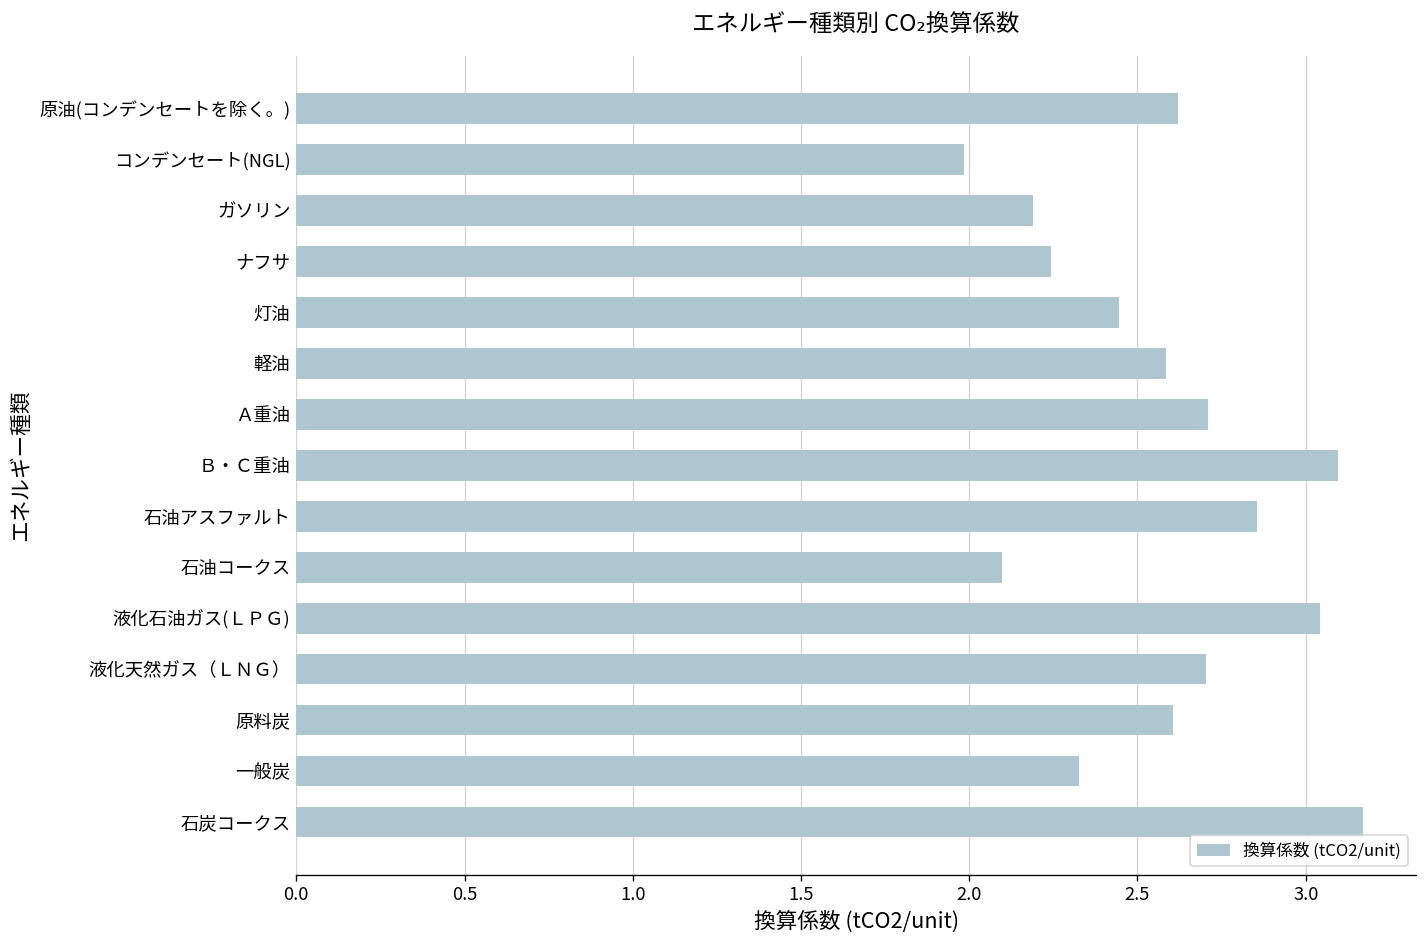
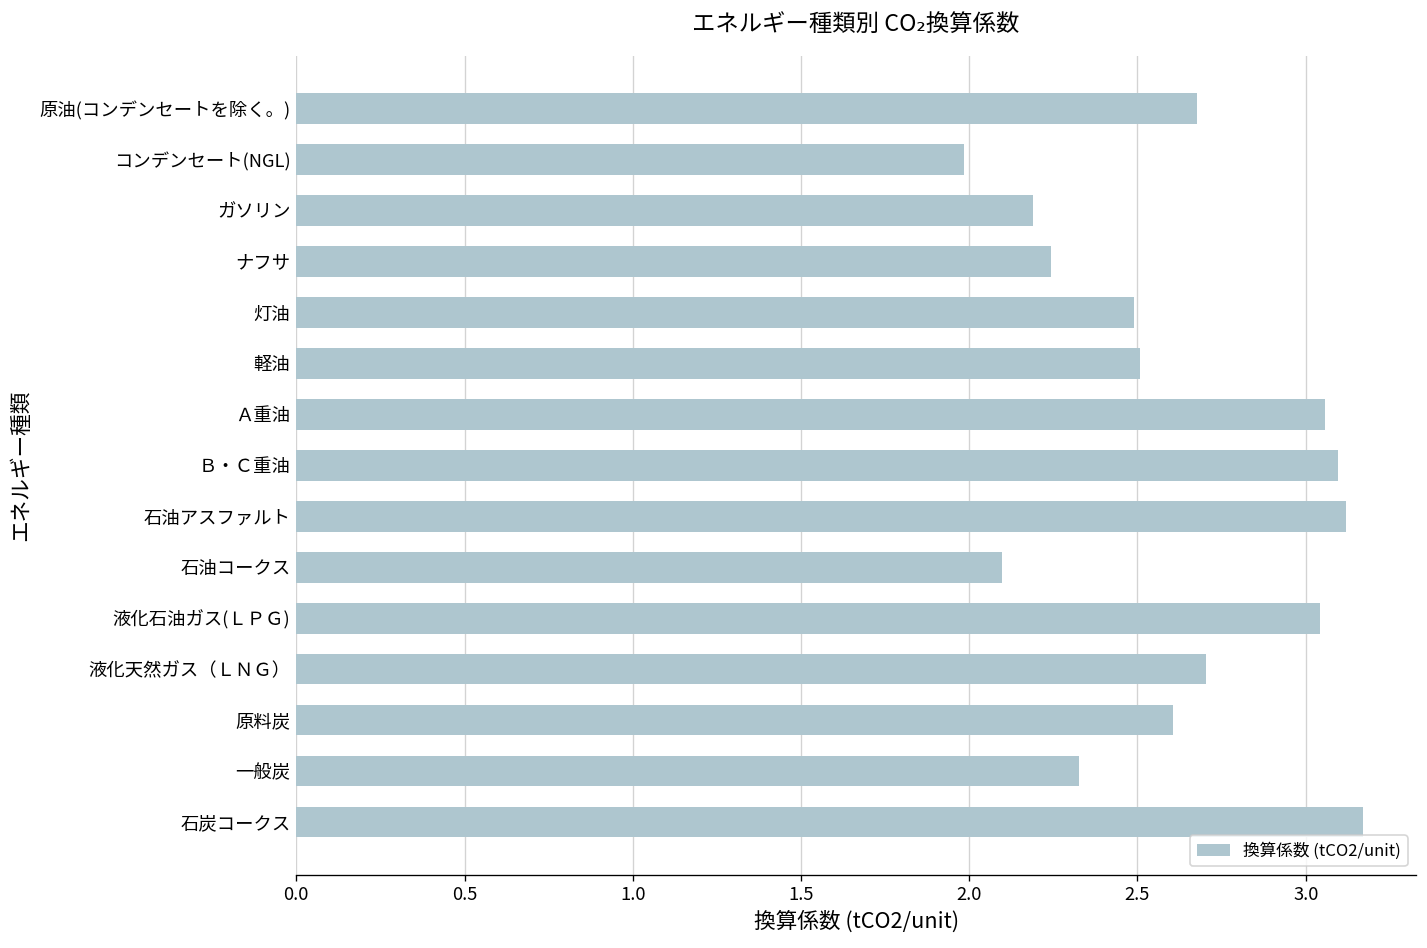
  {
-   "原油(コンデンセートを除く。)": 2.62,
+   "原油(コンデンセートを除く。)": 2.68,
    "コンデンセート(NGL)": 1.98,
    "ガソリン": 2.19,
    "ナフサ": 2.24,
-   "灯油": 2.44,
-   "軽油": 2.58,
-   "Ａ重油": 2.71,
+   "灯油": 2.49,
+   "軽油": 2.51,
+   "Ａ重油": 3.06,
    "Ｂ・Ｃ重油": 3.10,
-   "石油アスファルト": 2.86,
+   "石油アスファルト": 3.12,
    "石油コークス": 2.10,
    "液化石油ガス(ＬＰＧ)": 3.04,
    "液化天然ガス（ＬＮＧ）": 2.70,
    "原料炭": 2.61,
    "一般炭": 2.33,
    "石炭コークス": 3.17
  }
